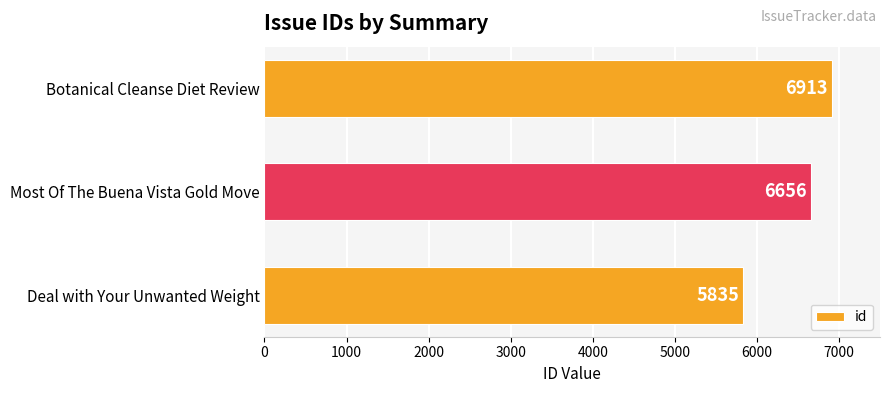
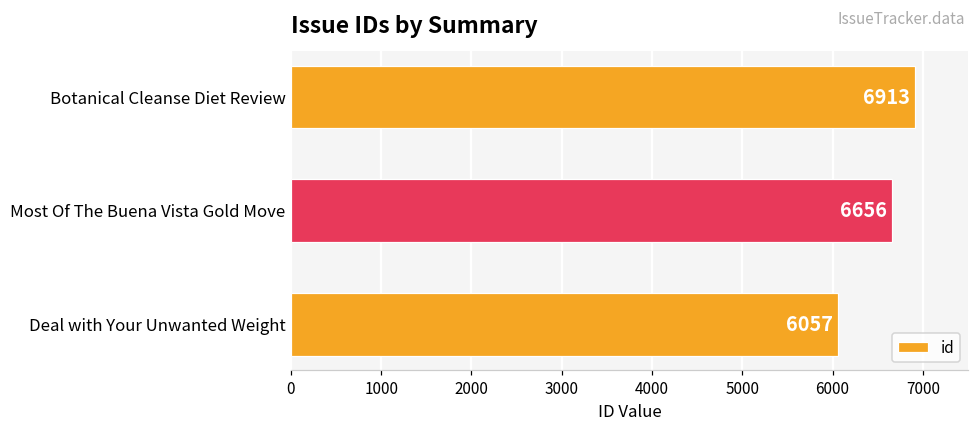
  {
    "Botanical Cleanse Diet Review": 6913,
    "Most Of The Buena Vista Gold Move": 6656,
-   "Deal with Your Unwanted Weight": 5835
+   "Deal with Your Unwanted Weight": 6057
  }
